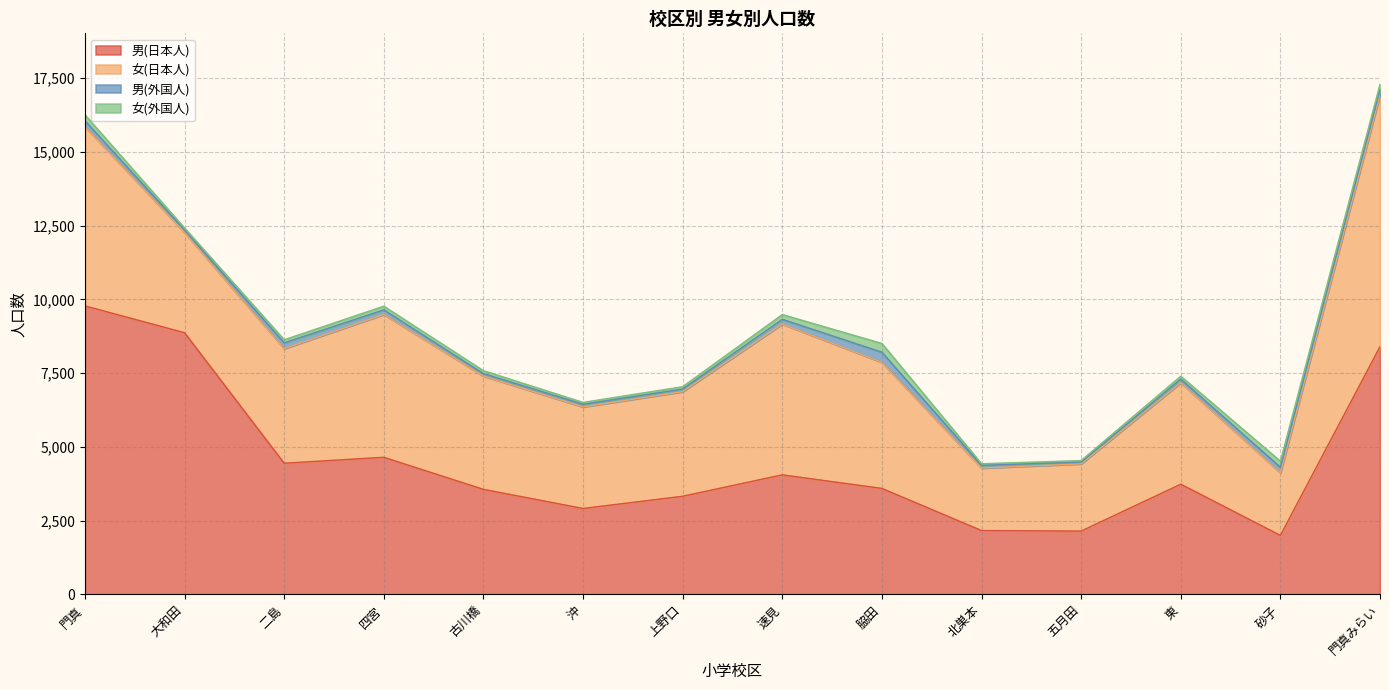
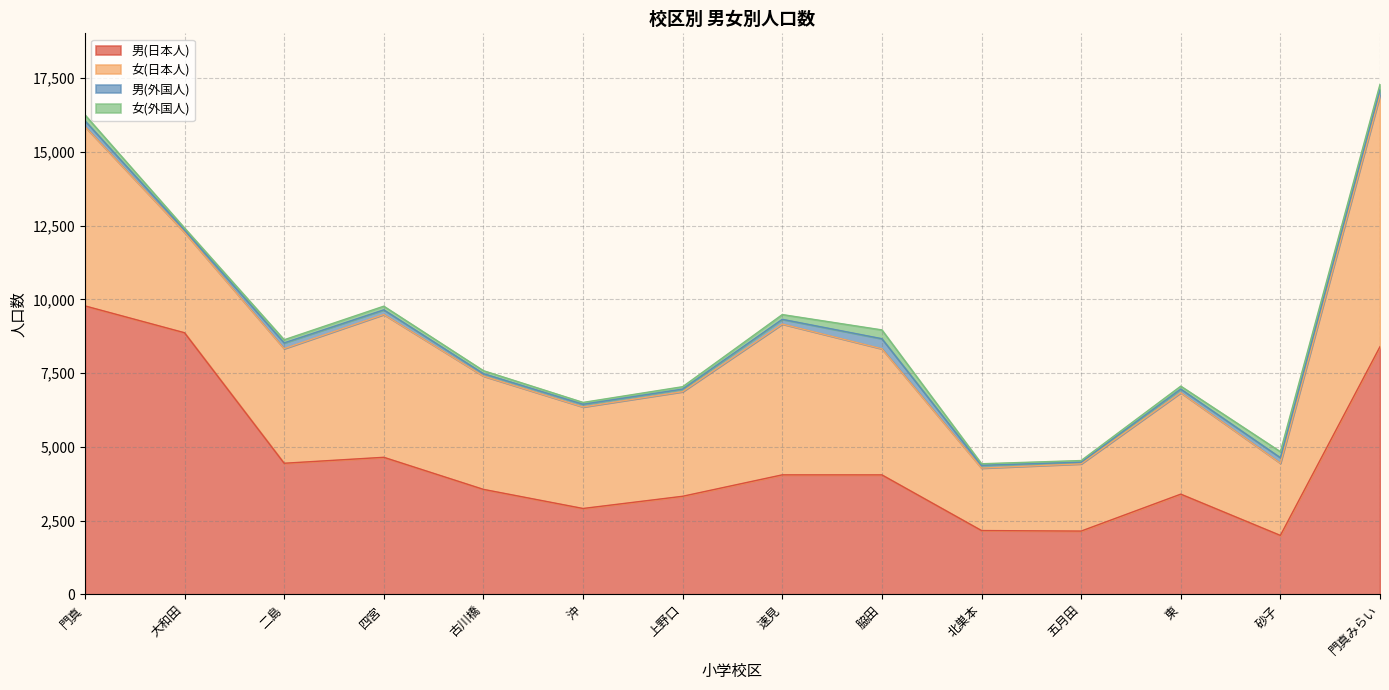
  {
    "男(日本人)": {
      "門真": "9,800",
      "大和田": "8,900",
      "二島": "4,400",
      "四宮": "4,600",
      "古川橋": "3,600",
      "沖": "2,900",
      "上野口": "3,300",
      "速見": "4,100",
-     "脇田": "3,600",
+     "脇田": "4,000",
      "北巣本": "2,200",
      "五月田": "2,100",
-     "東": "3,700",
+     "東": "3,400",
      "砂子": "2,000",
      "門真みらい": "8,400"
    },
    "女(日本人)": {
      "門真": "6,100",
      "二島": "3,900",
      "四宮": "4,800",
      "沖": "3,400",
      "上野口": "3,500",
      "速見": "5,100",
      "脇田": "4,300",
      "北巣本": "2,100",
      "東": "3,400",
-     "砂子": "2,100",
+     "砂子": "2,400",
      "門真みらい": "8,500"
    },
    "男(外国人)": {
      "門真": "200",
      "二島": "200",
      "四宮": "200",
      "速見": "200",
      "脇田": "300",
      "東": "100",
      "砂子": "200",
      "門真みらい": "200"
    },
    "女(外国人)": {
      "門真": "200",
      "二島": "100",
      "四宮": "100",
      "古川橋": "100",
      "速見": "200",
      "脇田": "300",
      "東": "100",
      "砂子": "200",
      "門真みらい": "200"
    }
  }
